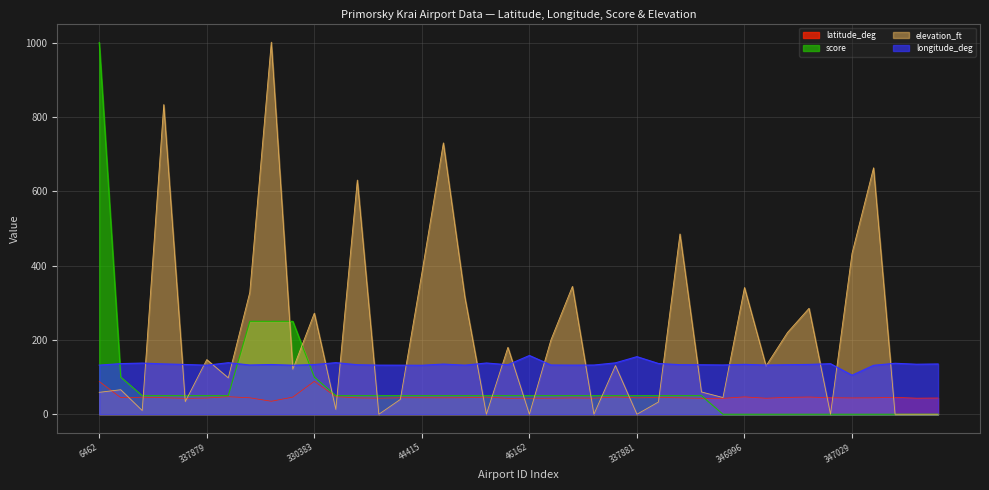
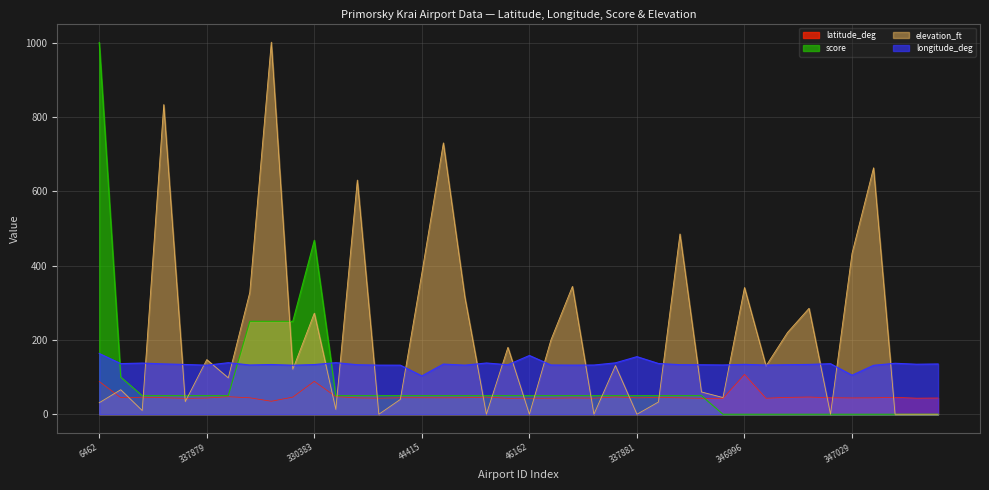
  {
    "latitude_deg": {
      "6462": 90,
      "330383": 90,
-     "346996": 50,
+     "346996": 110,
      "347029": 40
    },
    "score": {
      "6462": 1000,
-     "330383": 100,
+     "330383": 470,
      "346996": 0,
      "347029": 0
    },
    "elevation_ft": {
-     "6462": 60,
+     "6462": 30,
      "337879": 150,
      "330383": 270,
      "44415": 380,
      "46162": 0,
      "337881": 0,
      "346996": 340,
      "347029": 430
    },
    "longitude_deg": {
-     "6462": 130,
+     "6462": 160,
      "337879": 130,
      "330383": 130,
-     "44415": 130,
+     "44415": 100,
      "46162": 160,
      "337881": 160,
      "346996": 130,
      "347029": 110
    }
  }
